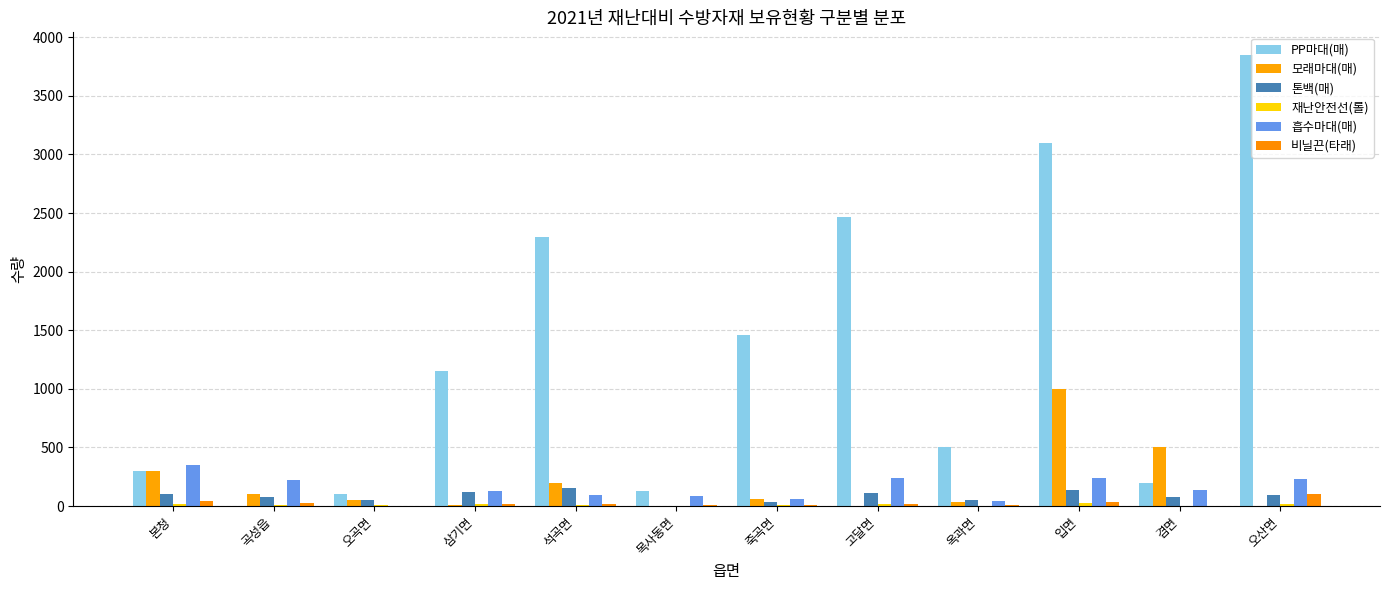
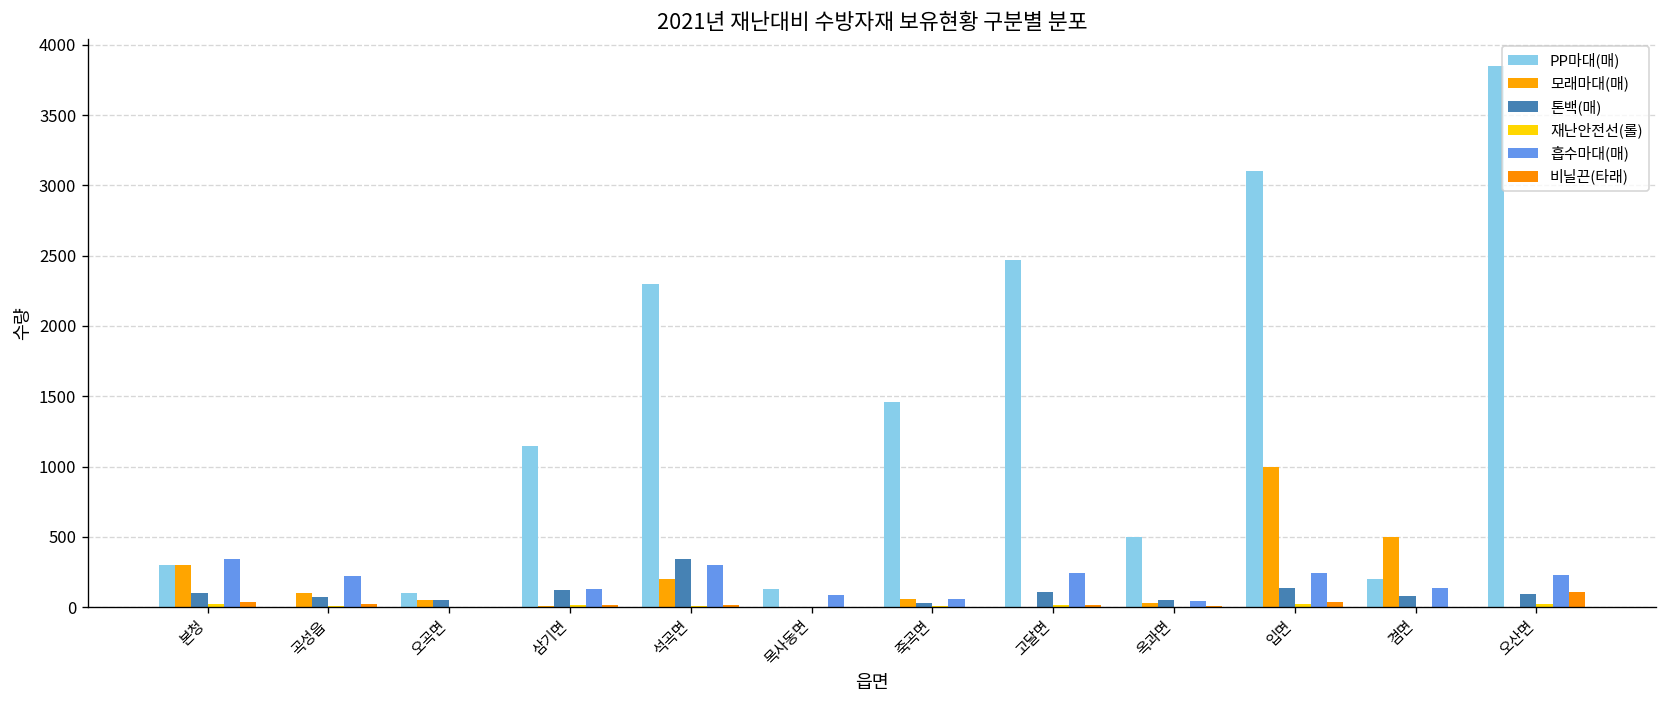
  {
    "PP마대(매)": {
      "본청": 300,
      "곡성읍": 0,
      "오곡면": 100,
      "삼기면": 1150,
      "석곡면": 2300,
      "목사동면": 130,
      "죽곡면": 1460,
      "고달면": 2470,
      "옥과면": 500,
      "입면": 3100,
      "겸면": 200,
      "오산면": 3850
    },
    "톤백(매)": {
      "본청": 100,
      "곡성읍": 80,
      "오곡면": 50,
      "삼기면": 120,
-     "석곡면": 150,
+     "석곡면": 340,
      "목사동면": 0,
      "죽곡면": 30,
      "고달면": 110,
      "옥과면": 50,
      "입면": 140,
      "겸면": 80,
      "오산면": 100
    },
    "흡수마대(매)": {
      "본청": 350,
      "곡성읍": 220,
      "오곡면": 0,
      "삼기면": 130,
-     "석곡면": 100,
+     "석곡면": 300,
      "목사동면": 90,
      "죽곡면": 60,
      "고달면": 240,
      "옥과면": 40,
      "입면": 240,
      "겸면": 140,
      "오산면": 230
    }
  }
